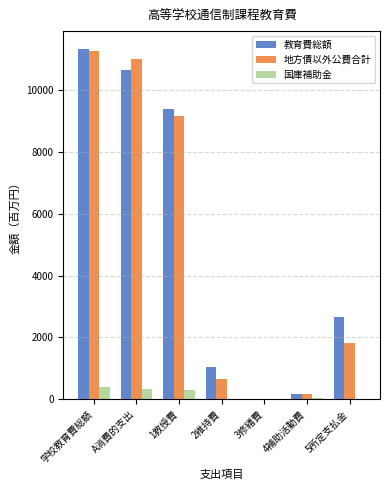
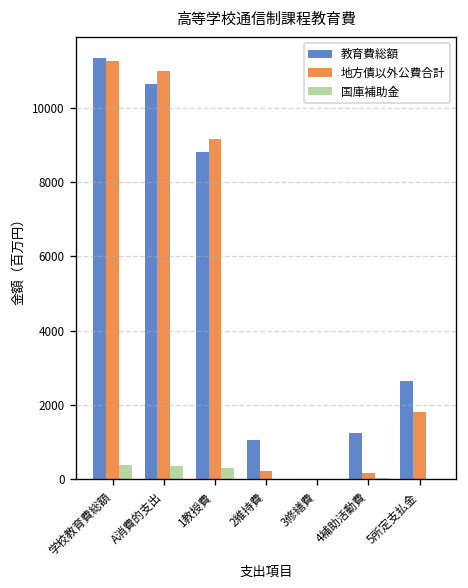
  {
    "教育費総額": {
      "学校教育費総額": 11300,
      "A消費的支出": 10600,
-     "1教授費": 9400,
+     "1教授費": 8800,
      "2維持費": 1000,
-     "4補助活動費": 200,
+     "4補助活動費": 1200,
      "5所定支払金": 2700
    },
    "地方債以外公費合計": {
      "学校教育費総額": 11300,
      "A消費的支出": 11000,
      "1教授費": 9200,
-     "2維持費": 700,
+     "2維持費": 200,
      "4補助活動費": 200,
      "5所定支払金": 1800
    },
    "国庫補助金": {
      "学校教育費総額": 400,
      "A消費的支出": 300,
      "1教授費": 300,
      "2維持費": 0,
      "3修繕費": 0
    }
  }
